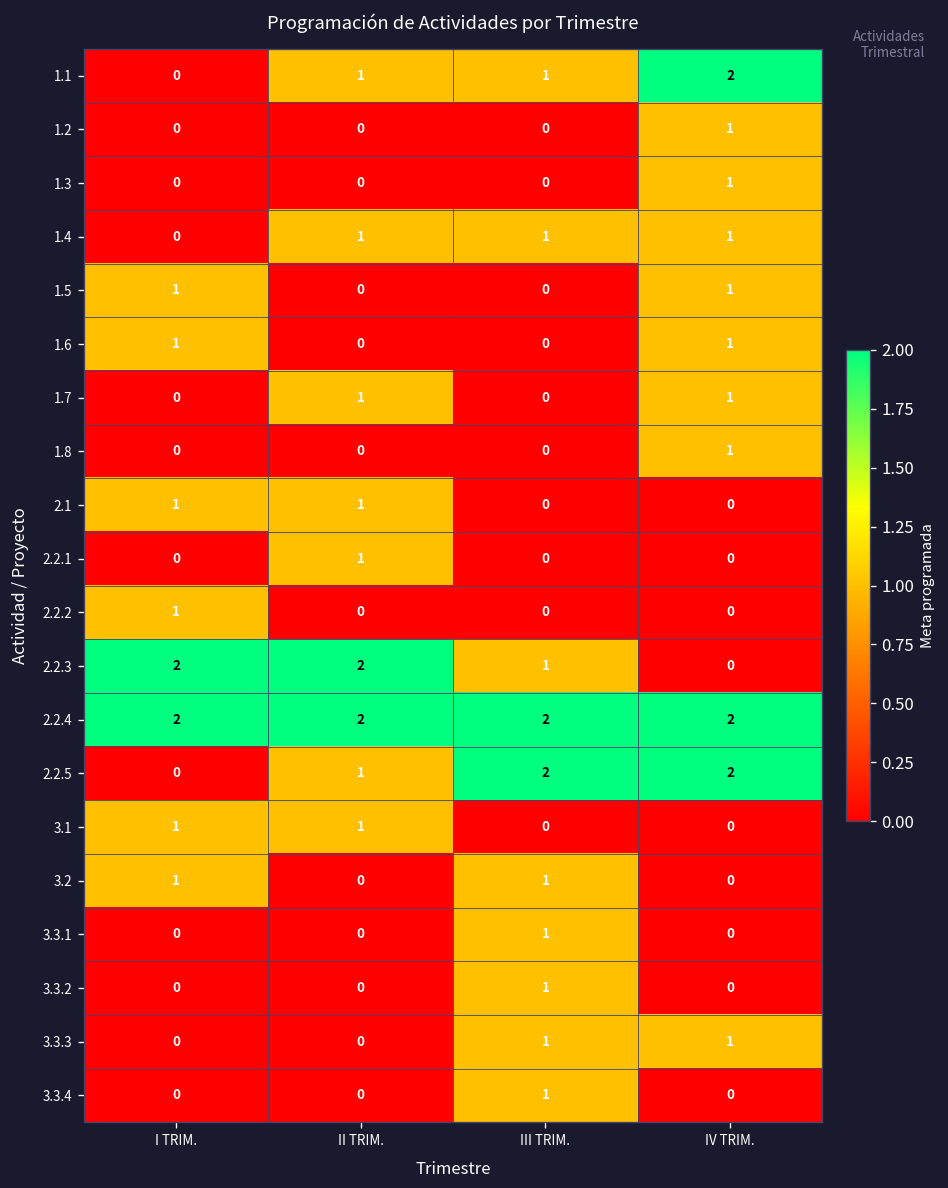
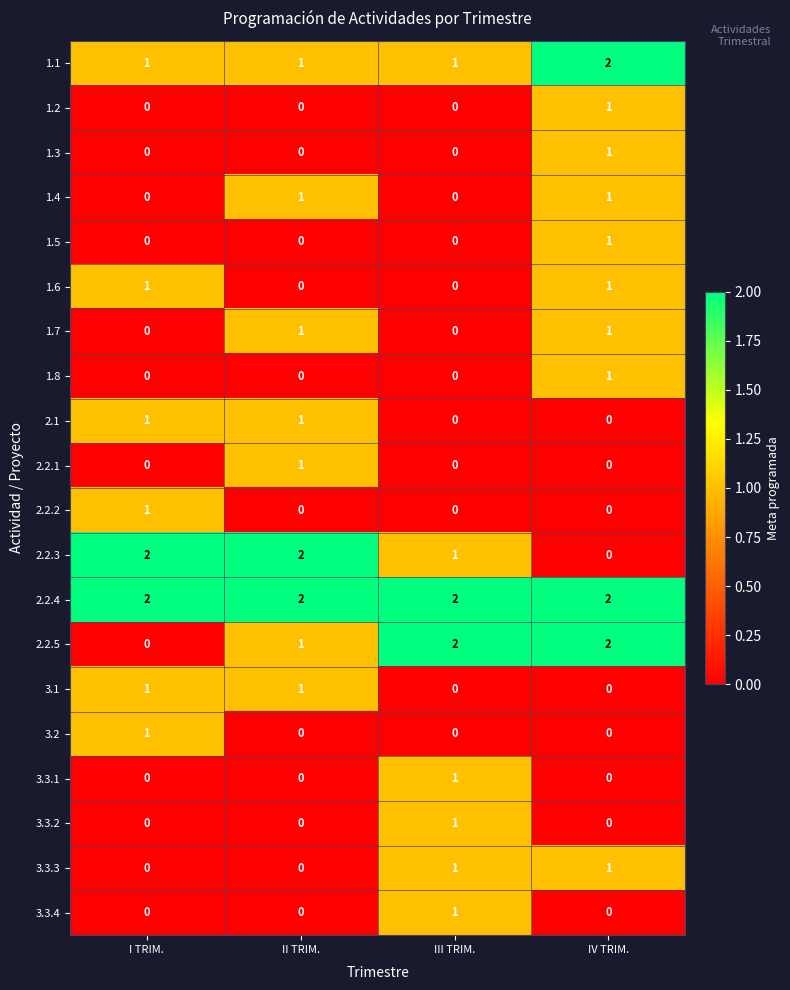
  {
    "1.1": {
-     "I TRIM.": 0,
+     "I TRIM.": 1,
      "II TRIM.": 1,
      "III TRIM.": 1,
      "IV TRIM.": 2
    },
    "1.2": {
      "I TRIM.": 0,
      "II TRIM.": 0,
      "III TRIM.": 0,
      "IV TRIM.": 1
    },
    "1.3": {
      "I TRIM.": 0,
      "II TRIM.": 0,
      "III TRIM.": 0,
      "IV TRIM.": 1
    },
    "1.4": {
      "I TRIM.": 0,
      "II TRIM.": 1,
-     "III TRIM.": 1,
+     "III TRIM.": 0,
      "IV TRIM.": 1
    },
    "1.5": {
-     "I TRIM.": 1,
+     "I TRIM.": 0,
      "II TRIM.": 0,
      "III TRIM.": 0,
      "IV TRIM.": 1
    },
    "1.6": {
      "I TRIM.": 1,
      "II TRIM.": 0,
      "III TRIM.": 0,
      "IV TRIM.": 1
    },
    "1.7": {
      "I TRIM.": 0,
      "II TRIM.": 1,
      "III TRIM.": 0,
      "IV TRIM.": 1
    },
    "1.8": {
      "I TRIM.": 0,
      "II TRIM.": 0,
      "III TRIM.": 0,
      "IV TRIM.": 1
    },
    "2.1": {
      "I TRIM.": 1,
      "II TRIM.": 1,
      "III TRIM.": 0,
      "IV TRIM.": 0
    },
    "2.2.1": {
      "I TRIM.": 0,
      "II TRIM.": 1,
      "III TRIM.": 0,
      "IV TRIM.": 0
    },
    "2.2.2": {
      "I TRIM.": 1,
      "II TRIM.": 0,
      "III TRIM.": 0,
      "IV TRIM.": 0
    },
    "2.2.3": {
      "I TRIM.": 2,
      "II TRIM.": 2,
      "III TRIM.": 1,
      "IV TRIM.": 0
    },
    "2.2.4": {
      "I TRIM.": 2,
      "II TRIM.": 2,
      "III TRIM.": 2,
      "IV TRIM.": 2
    },
    "2.2.5": {
      "I TRIM.": 0,
      "II TRIM.": 1,
      "III TRIM.": 2,
      "IV TRIM.": 2
    },
    "3.1": {
      "I TRIM.": 1,
      "II TRIM.": 1,
      "III TRIM.": 0,
      "IV TRIM.": 0
    },
    "3.2": {
      "I TRIM.": 1,
      "II TRIM.": 0,
-     "III TRIM.": 1,
+     "III TRIM.": 0,
      "IV TRIM.": 0
    },
    "3.3.1": {
      "I TRIM.": 0,
      "II TRIM.": 0,
      "III TRIM.": 1,
      "IV TRIM.": 0
    },
    "3.3.2": {
      "I TRIM.": 0,
      "II TRIM.": 0,
      "III TRIM.": 1,
      "IV TRIM.": 0
    },
    "3.3.3": {
      "I TRIM.": 0,
      "II TRIM.": 0,
      "III TRIM.": 1,
      "IV TRIM.": 1
    },
    "3.3.4": {
      "I TRIM.": 0,
      "II TRIM.": 0,
      "III TRIM.": 1,
      "IV TRIM.": 0
    }
  }
